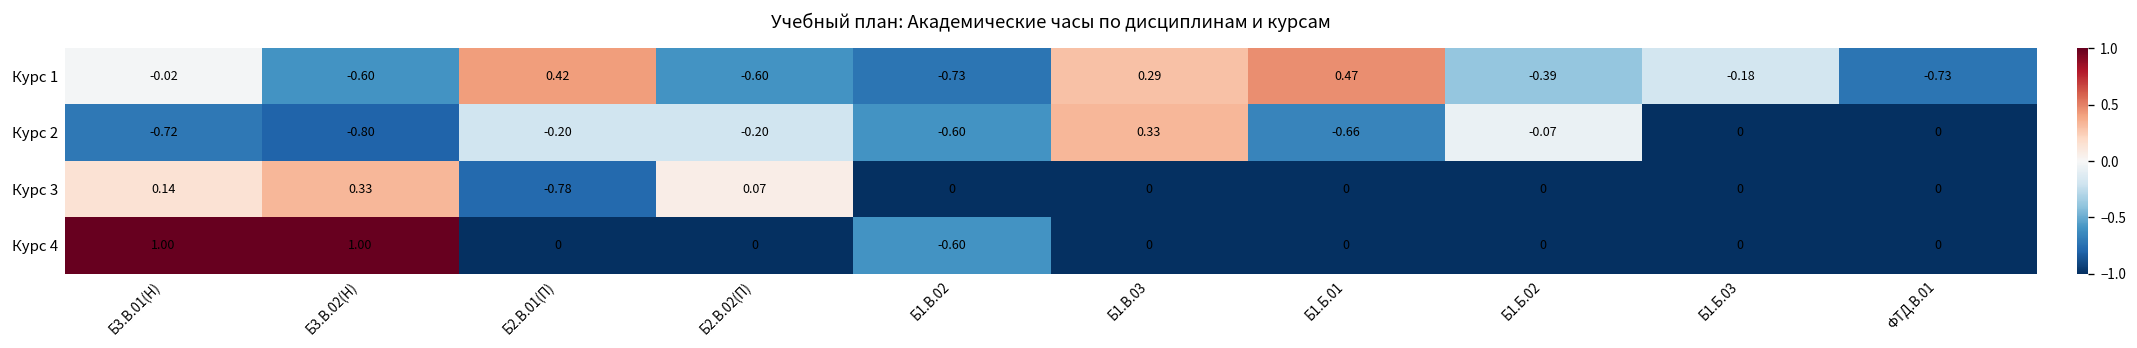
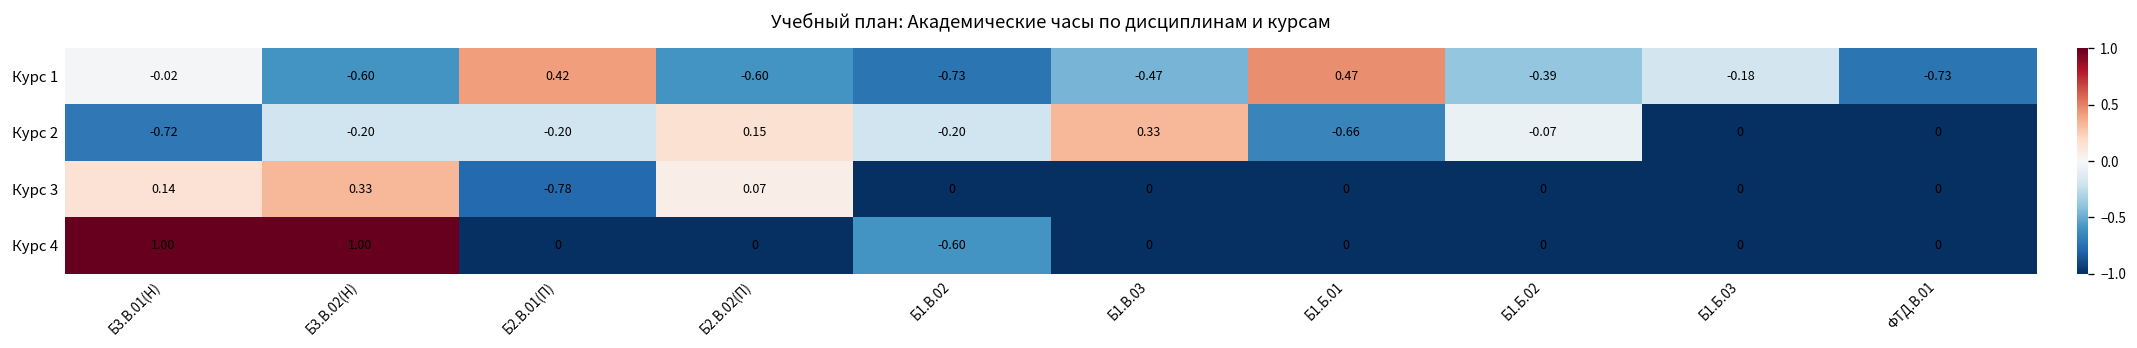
  {
    "Курс 1": {
      "Б3.В.01(Н)": -0.02,
      "Б3.В.02(Н)": -0.60,
      "Б2.В.01(П)": 0.42,
      "Б2.В.02(П)": -0.60,
      "Б1.В.02": -0.73,
-     "Б1.В.03": 0.29,
+     "Б1.В.03": -0.47,
      "Б1.Б.01": 0.47,
      "Б1.Б.02": -0.39,
      "Б1.Б.03": -0.18,
      "ФТД.В.01": -0.73
    },
    "Курс 2": {
      "Б3.В.01(Н)": -0.72,
-     "Б3.В.02(Н)": -0.80,
+     "Б3.В.02(Н)": -0.20,
      "Б2.В.01(П)": -0.20,
-     "Б2.В.02(П)": -0.20,
-     "Б1.В.02": -0.60,
+     "Б2.В.02(П)": 0.15,
+     "Б1.В.02": -0.20,
      "Б1.В.03": 0.33,
      "Б1.Б.01": -0.66,
      "Б1.Б.02": -0.07,
      "Б1.Б.03": 0,
      "ФТД.В.01": 0
    },
    "Курс 3": {
      "Б3.В.01(Н)": 0.14,
      "Б3.В.02(Н)": 0.33,
      "Б2.В.01(П)": -0.78,
      "Б2.В.02(П)": 0.07,
      "Б1.В.02": 0,
      "Б1.В.03": 0,
      "Б1.Б.01": 0,
      "Б1.Б.02": 0,
      "Б1.Б.03": 0,
      "ФТД.В.01": 0
    },
    "Курс 4": {
      "Б3.В.01(Н)": 1.00,
      "Б3.В.02(Н)": 1.00,
      "Б2.В.01(П)": 0,
      "Б2.В.02(П)": 0,
      "Б1.В.02": -0.60,
      "Б1.В.03": 0,
      "Б1.Б.01": 0,
      "Б1.Б.02": 0,
      "Б1.Б.03": 0,
      "ФТД.В.01": 0
    }
  }
